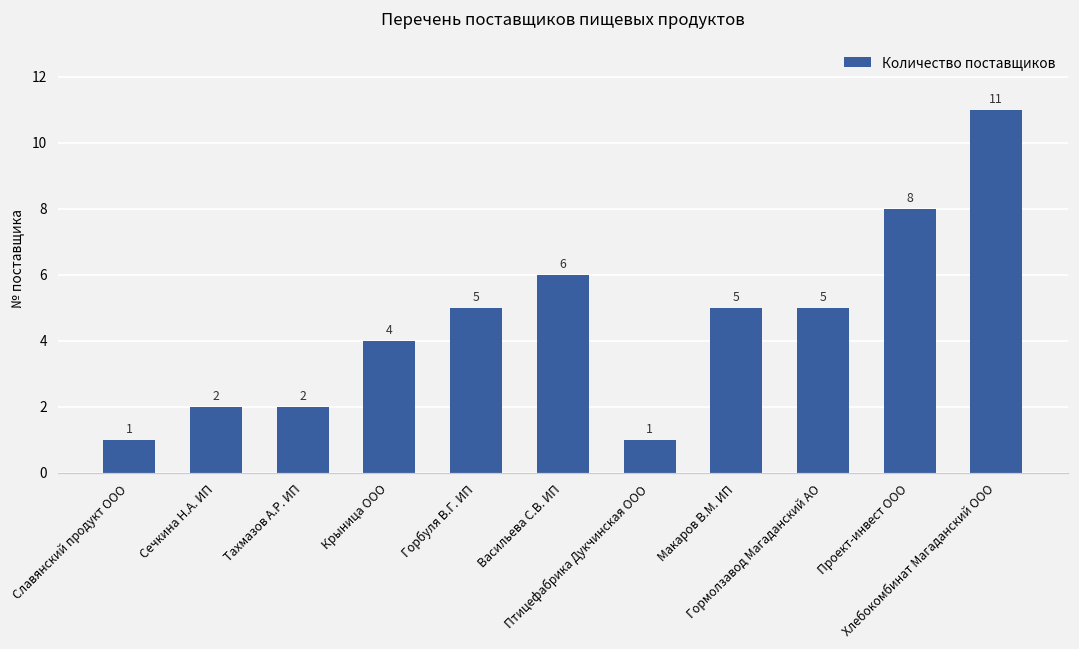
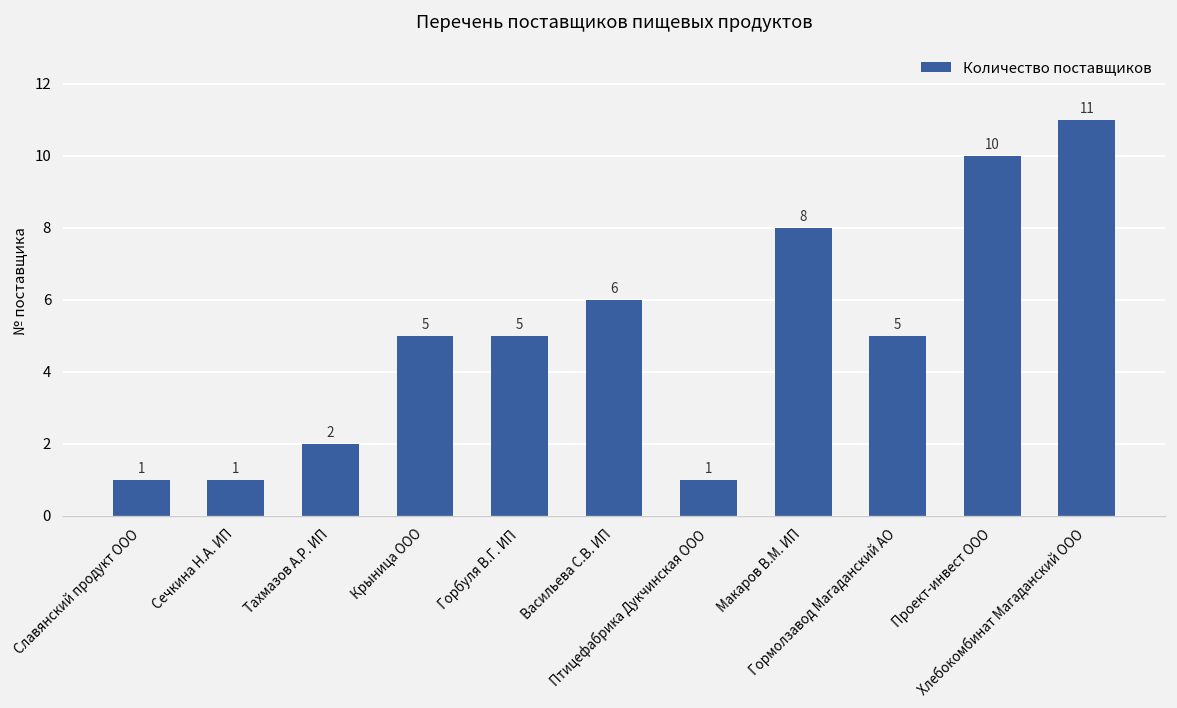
  {
    "Славянский продукт ООО": 1,
-   "Сечкина Н.А. ИП": 2,
+   "Сечкина Н.А. ИП": 1,
    "Тахмазов А.Р. ИП": 2,
-   "Крыница ООО": 4,
+   "Крыница ООО": 5,
    "Горбуля В.Г. ИП": 5,
    "Васильева С.В. ИП": 6,
    "Птицефабрика Дукчинская ООО": 1,
-   "Макаров В.М. ИП": 5,
+   "Макаров В.М. ИП": 8,
    "Гормолзавод Магаданский АО": 5,
-   "Проект-инвест ООО": 8,
+   "Проект-инвест ООО": 10,
    "Хлебокомбинат Магаданский ООО": 11
  }
